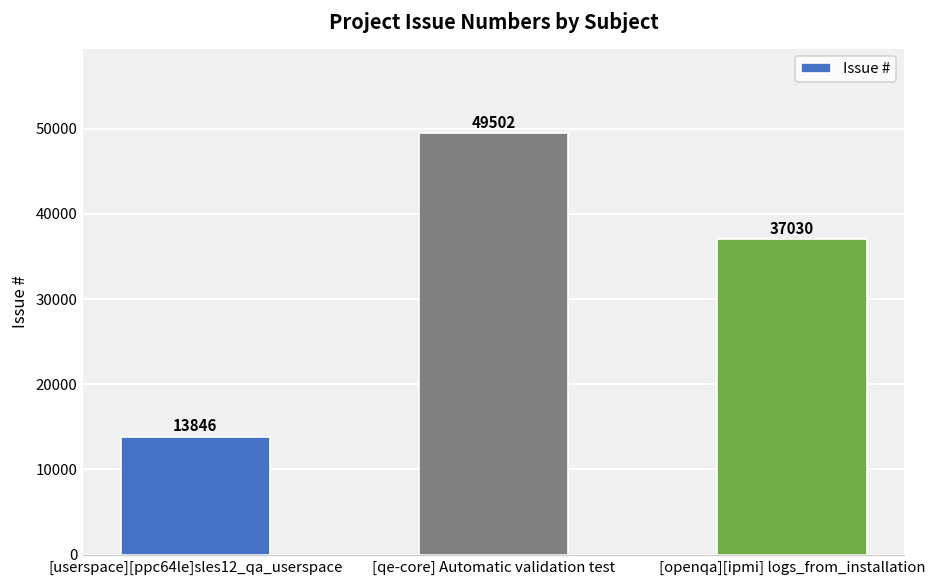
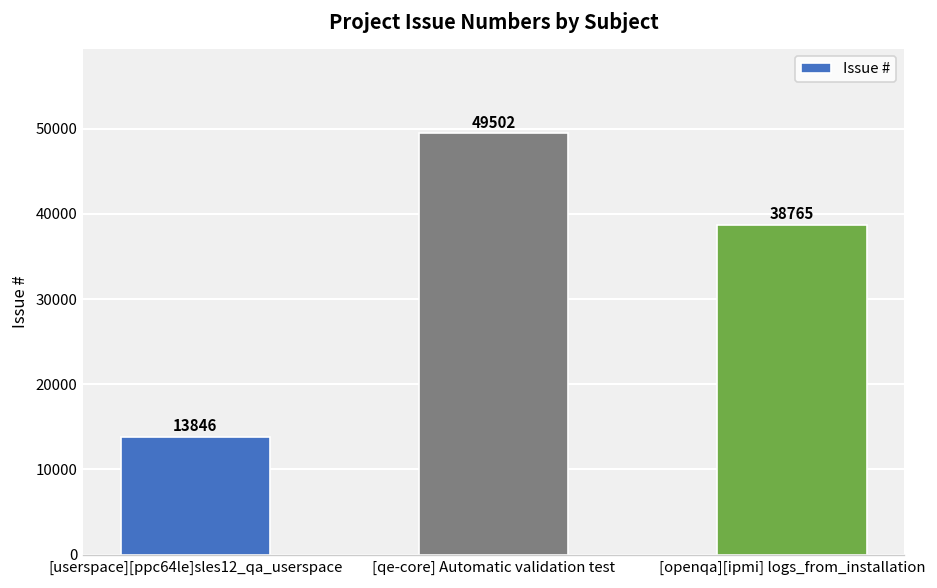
  {
    "[userspace][ppc64le]sles12_qa_userspace": 13846,
    "[qe-core] Automatic validation test": 49502,
-   "[openqa][ipmi] logs_from_installation": 37030
+   "[openqa][ipmi] logs_from_installation": 38765
  }
